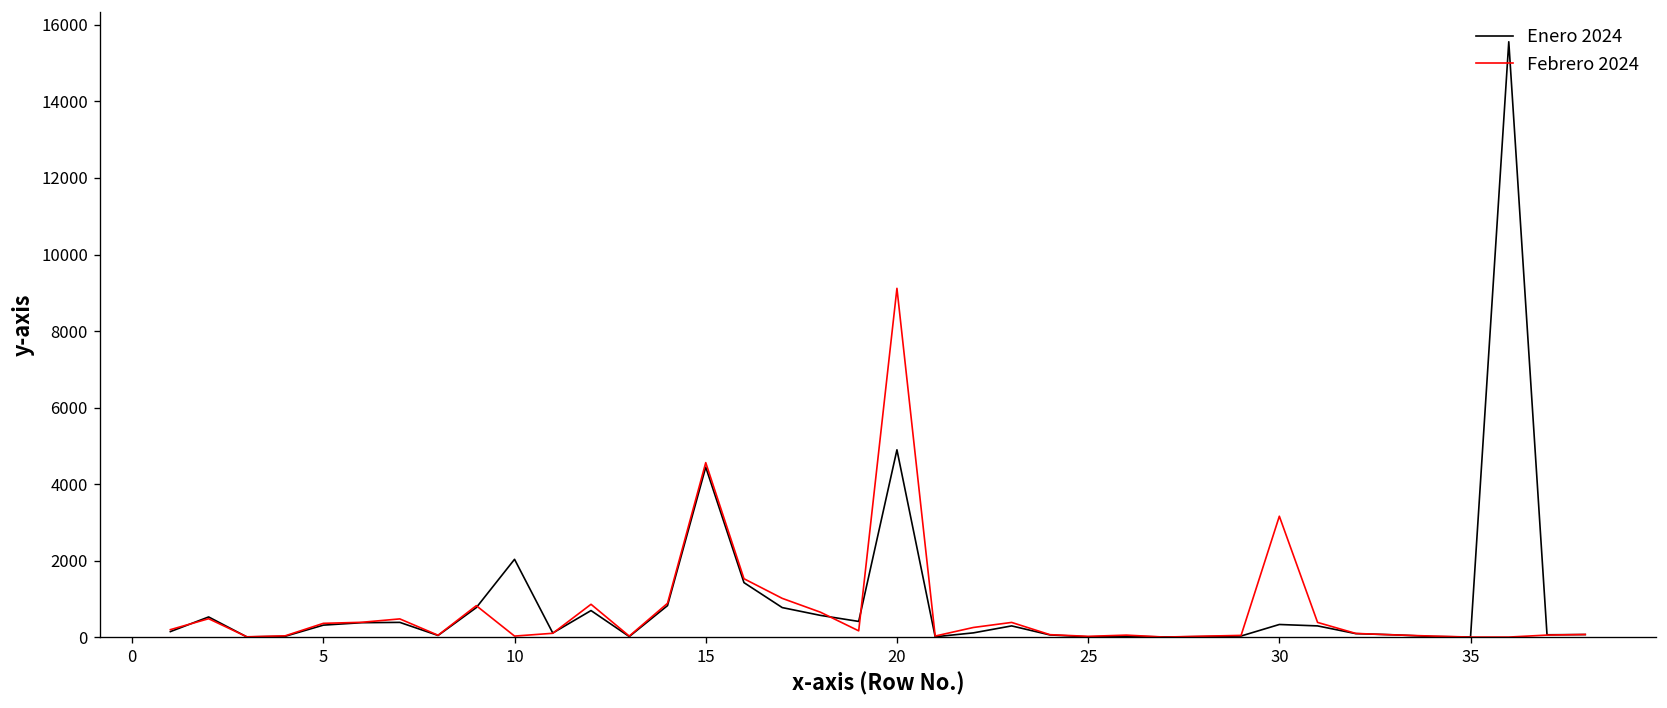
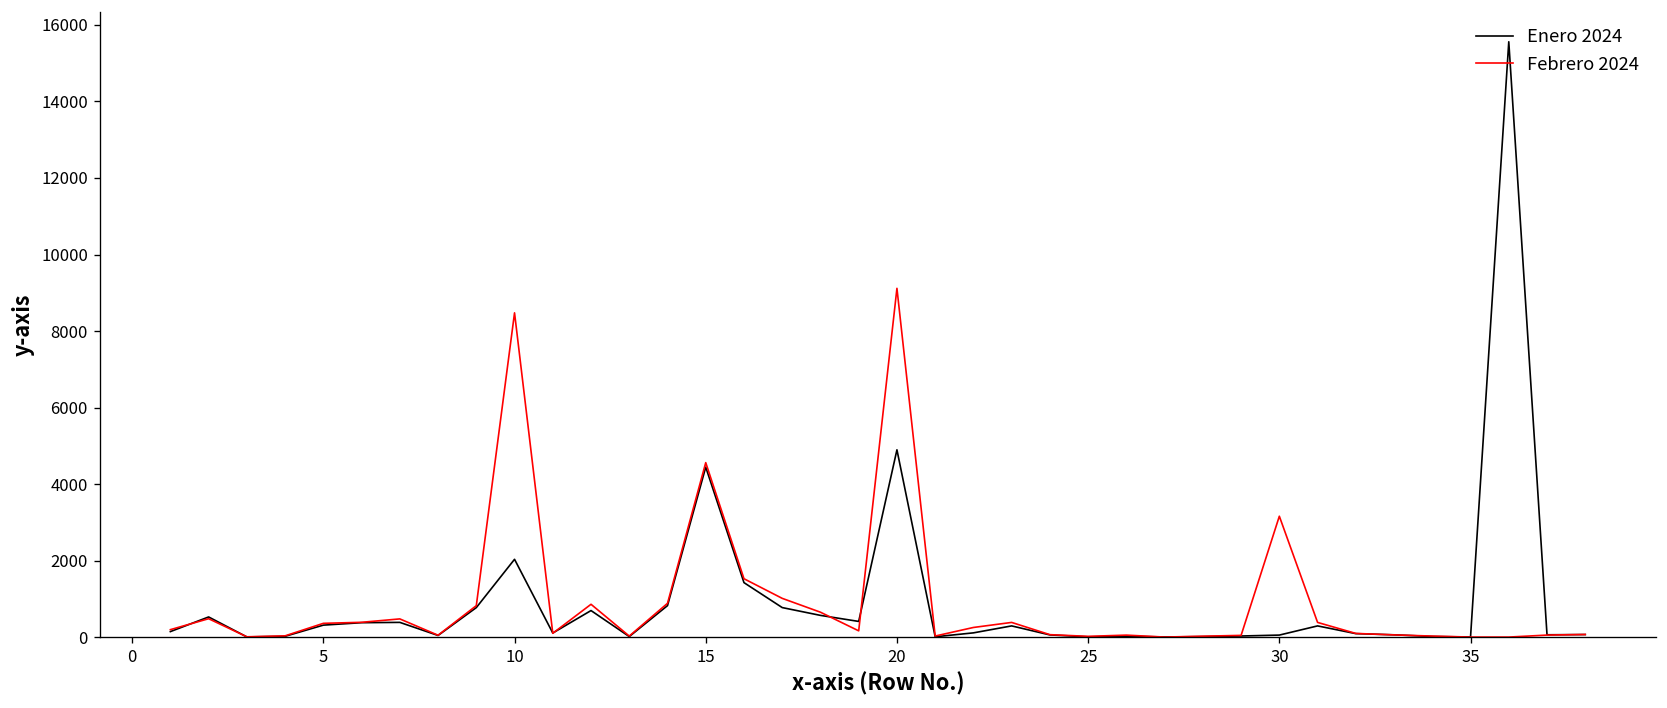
  {
    "Enero 2024": {
      "10": 2000,
      "15": 4400,
      "20": 4900,
-     "30": 300
+     "30": 100
    },
    "Febrero 2024": {
-     "10": 0,
+     "10": 8500,
      "15": 4600,
      "20": 9100,
      "30": 3200
    }
  }
